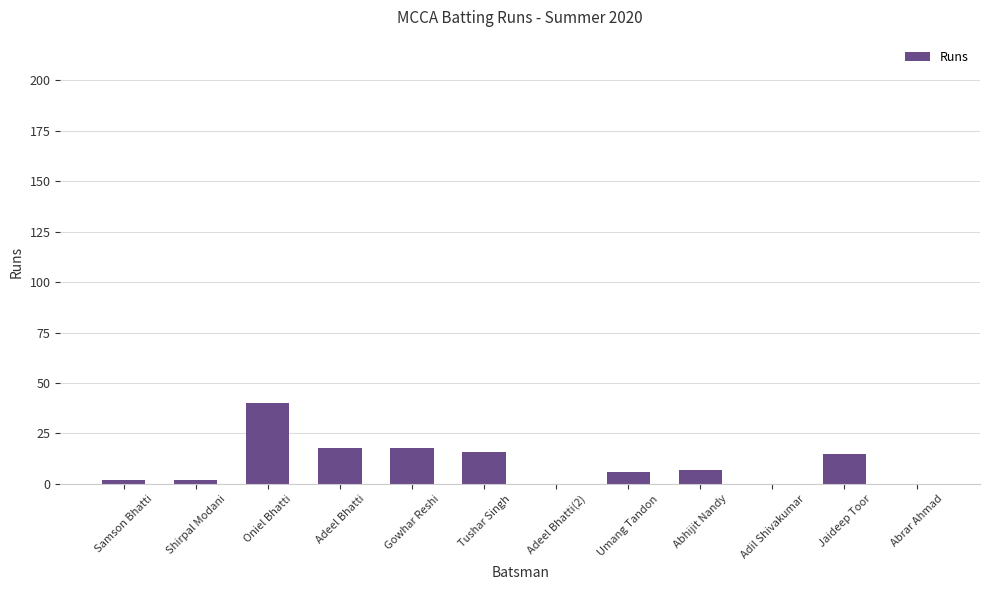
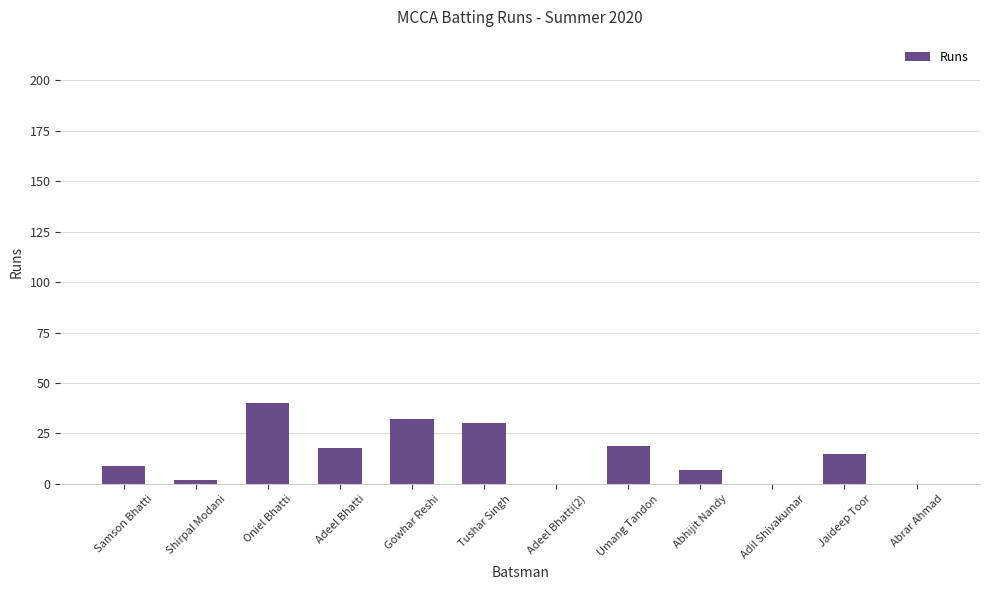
  {
-   "Samson Bhatti": 2,
+   "Samson Bhatti": 9,
    "Shirpal Modani": 2,
    "Oniel Bhatti": 40,
    "Adeel Bhatti": 18,
-   "Gowhar Reshi": 18,
-   "Tushar Singh": 16,
+   "Gowhar Reshi": 32,
+   "Tushar Singh": 30,
    "Adeel Bhatti(2)": 0,
-   "Umang Tandon": 6,
+   "Umang Tandon": 19,
    "Abhijit Nandy": 7,
    "Adil Shivakumar": 0,
    "Jaideep Toor": 15,
    "Abrar Ahmad": 0
  }
